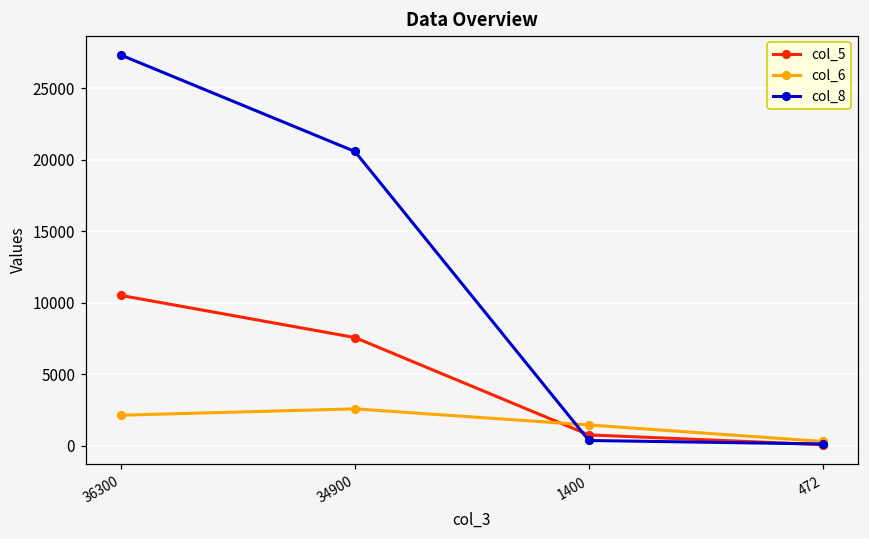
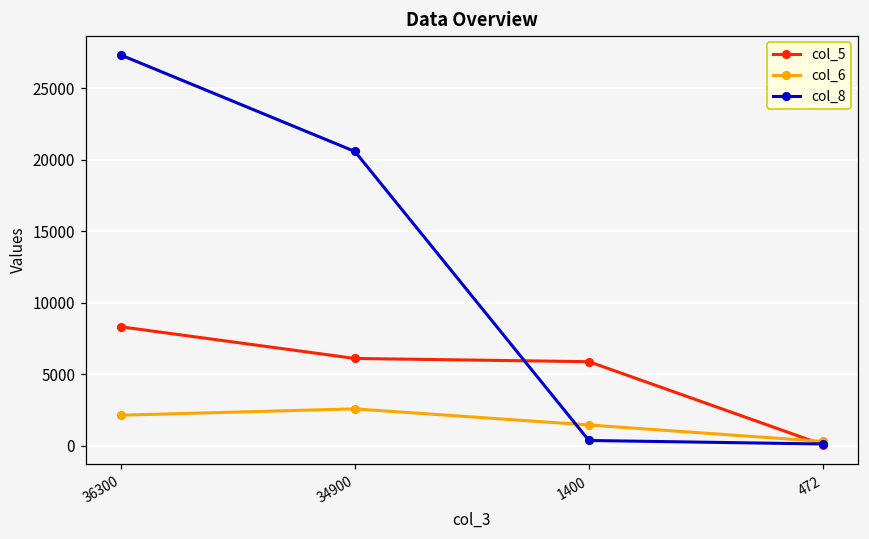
  {
    "col_5": {
-     "36300": 10500,
-     "34900": 7600,
-     "1400": 800
+     "36300": 8300,
+     "34900": 6100,
+     "1400": 5900
    },
    "col_6": {
      "36300": 2100,
      "34900": 2600,
      "1400": 1400
    },
    "col_8": {
      "36300": 27300,
      "34900": 20600,
      "1400": 400
    }
  }
